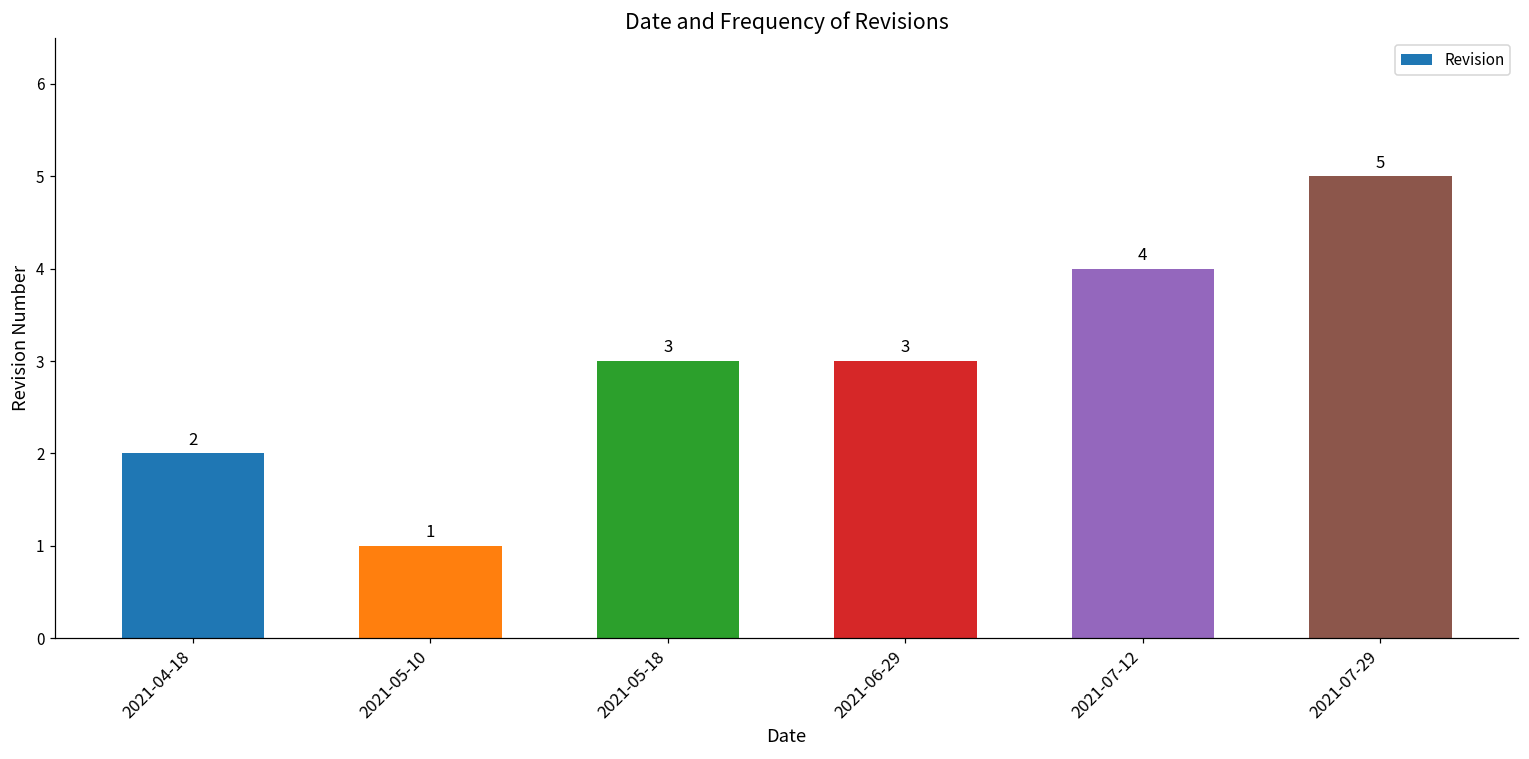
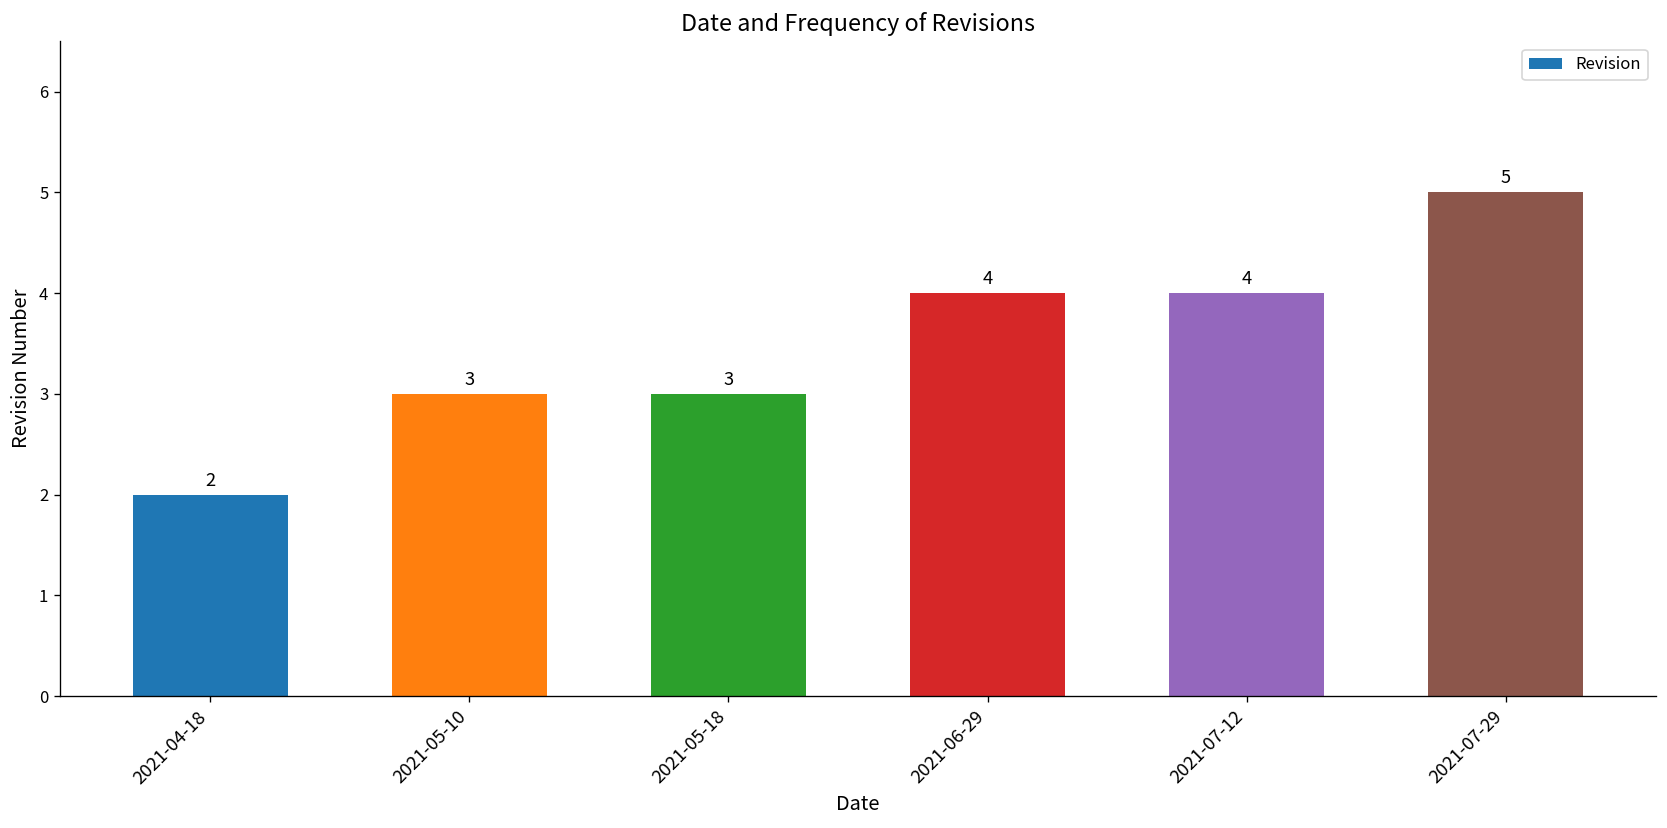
  {
    "2021-04-18": 2,
-   "2021-05-10": 1,
+   "2021-05-10": 3,
    "2021-05-18": 3,
-   "2021-06-29": 3,
+   "2021-06-29": 4,
    "2021-07-12": 4,
    "2021-07-29": 5
  }
